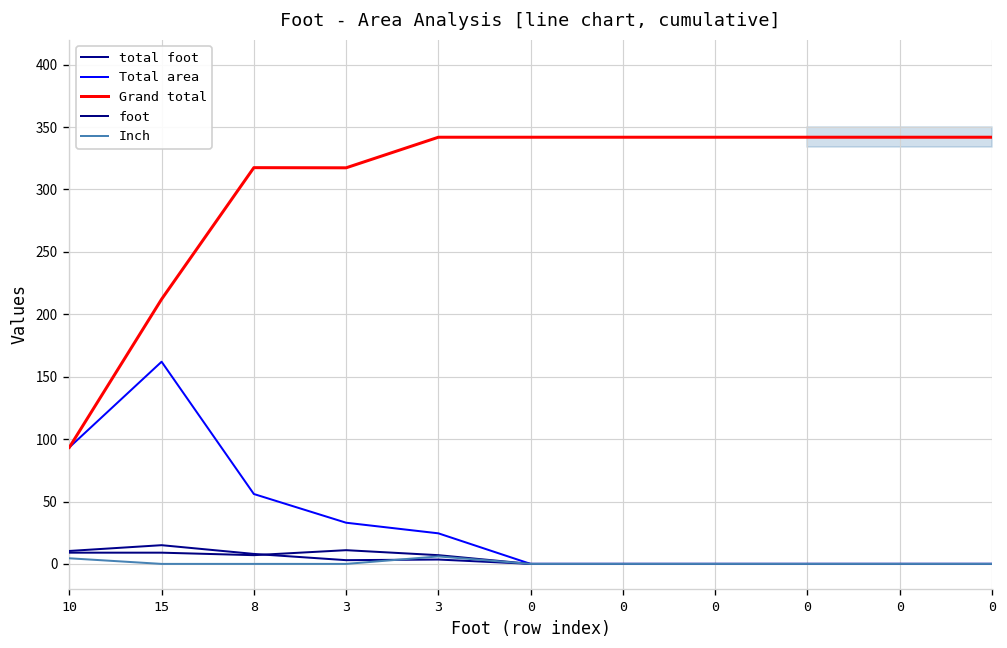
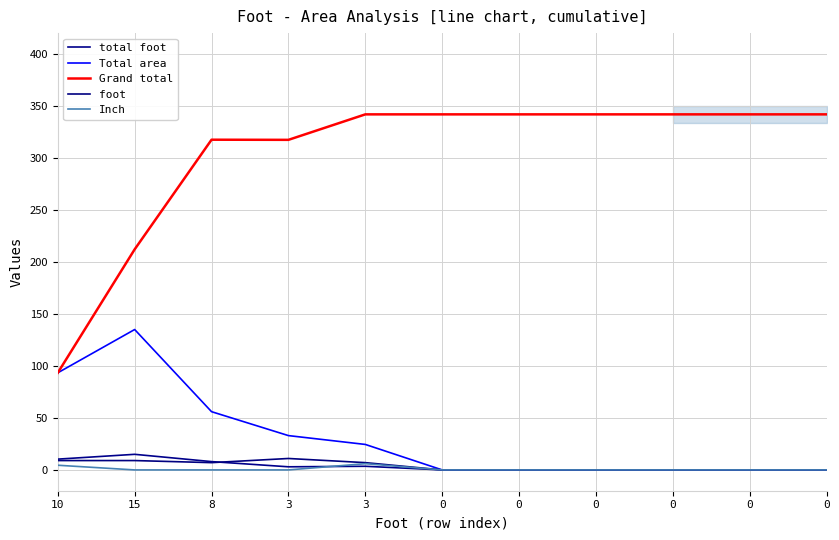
  {
    "Total area": {
-     "15": 162,
+     "15": 135,
      "8": 56
    },
    "Grand total": {
      "15": 212,
      "8": 318
    }
  }
